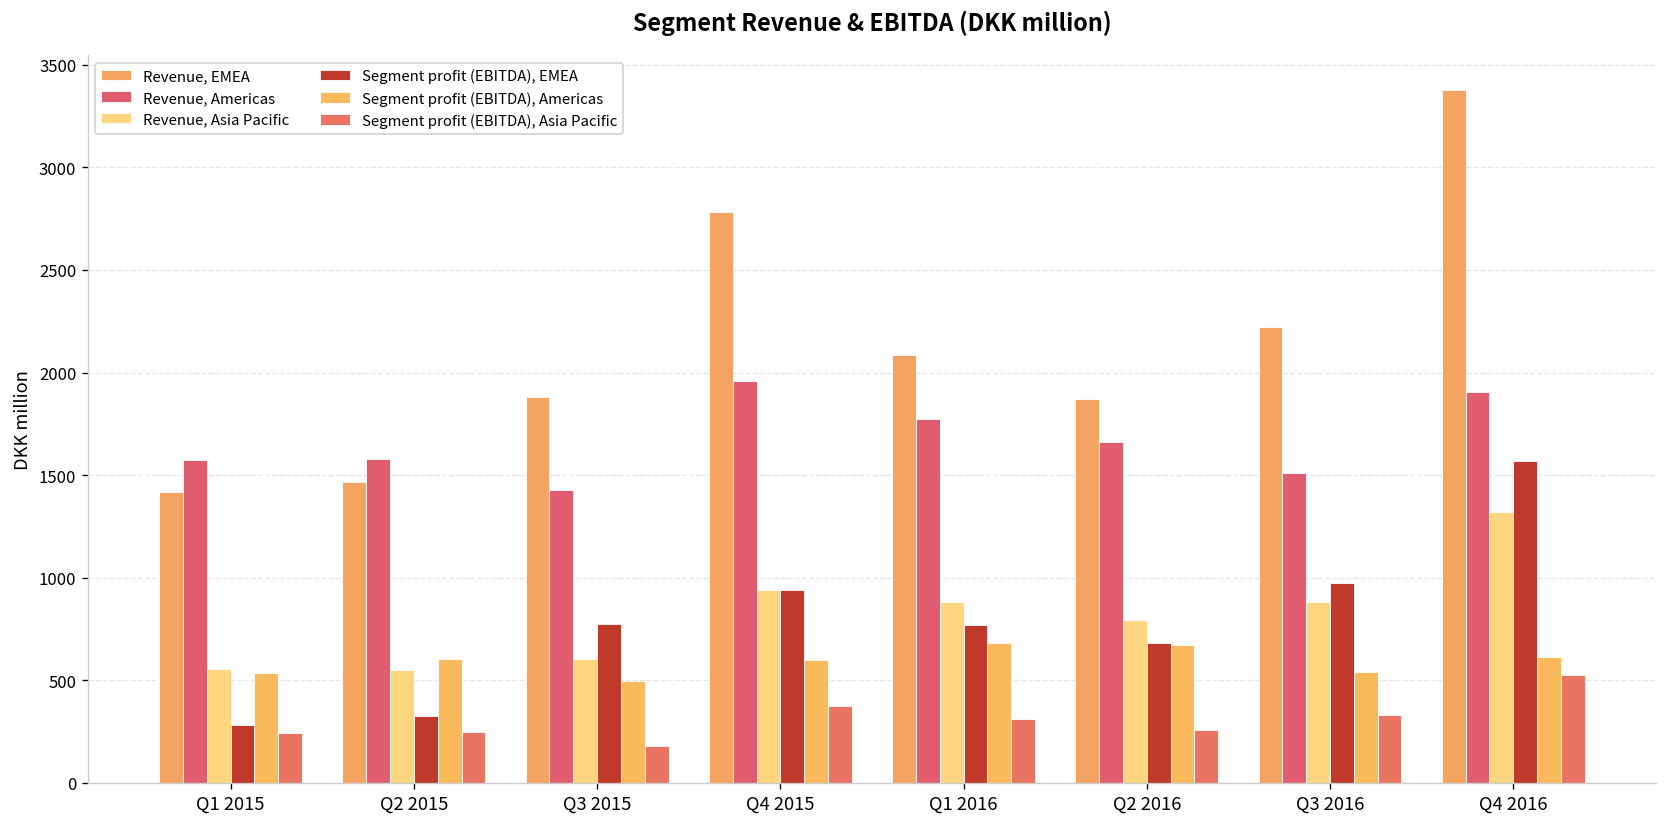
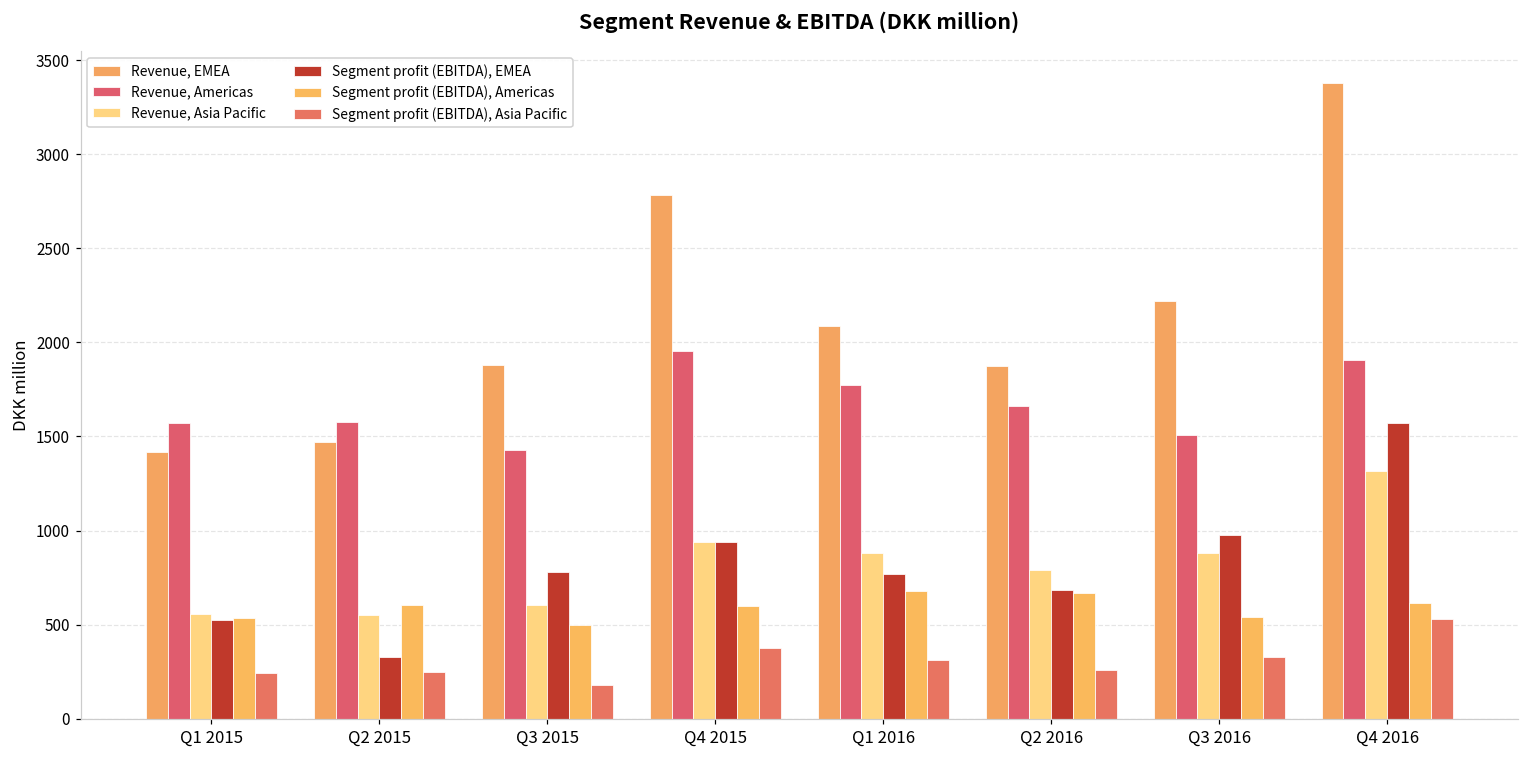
  {
    "Segment profit (EBITDA), EMEA": {
-     "Q1 2015": 280,
+     "Q1 2015": 530,
      "Q2 2015": 330,
      "Q3 2015": 780,
      "Q4 2015": 940,
      "Q1 2016": 770,
      "Q2 2016": 680,
      "Q3 2016": 970,
      "Q4 2016": 1570
    }
  }
